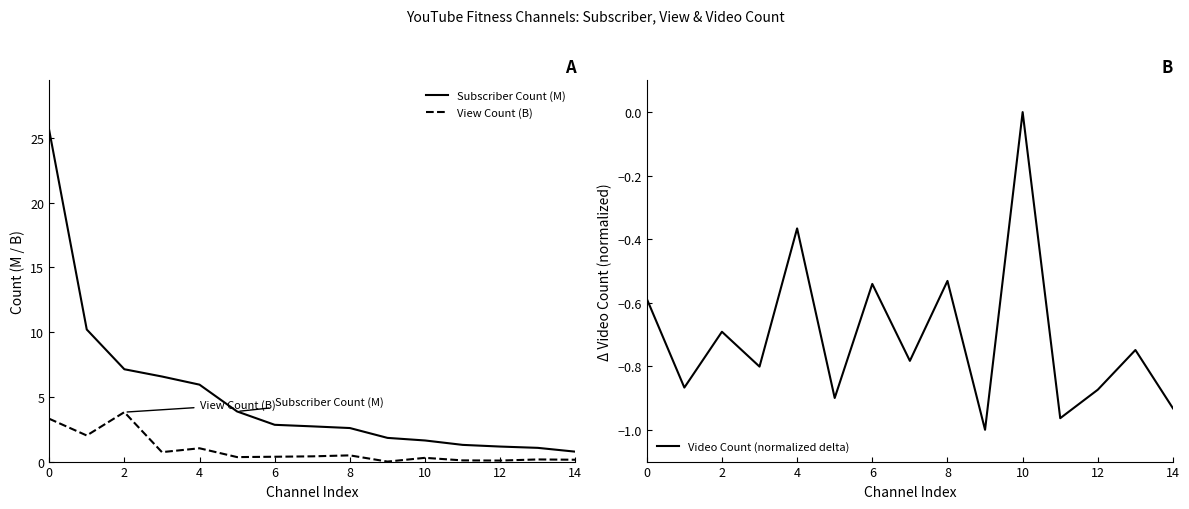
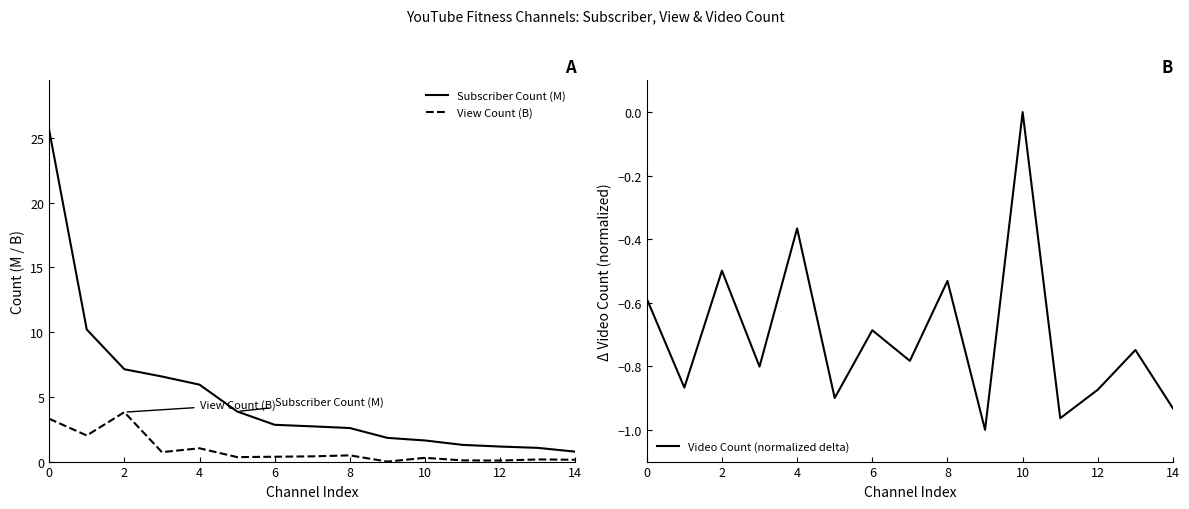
  {
    "B": {
      "0": -0.59,
-     "2": -0.69,
+     "2": -0.50,
      "4": -0.37,
-     "6": -0.54,
+     "6": -0.69,
      "8": -0.53,
      "10": 0.00,
      "12": -0.87,
      "14": -0.93
    }
  }
